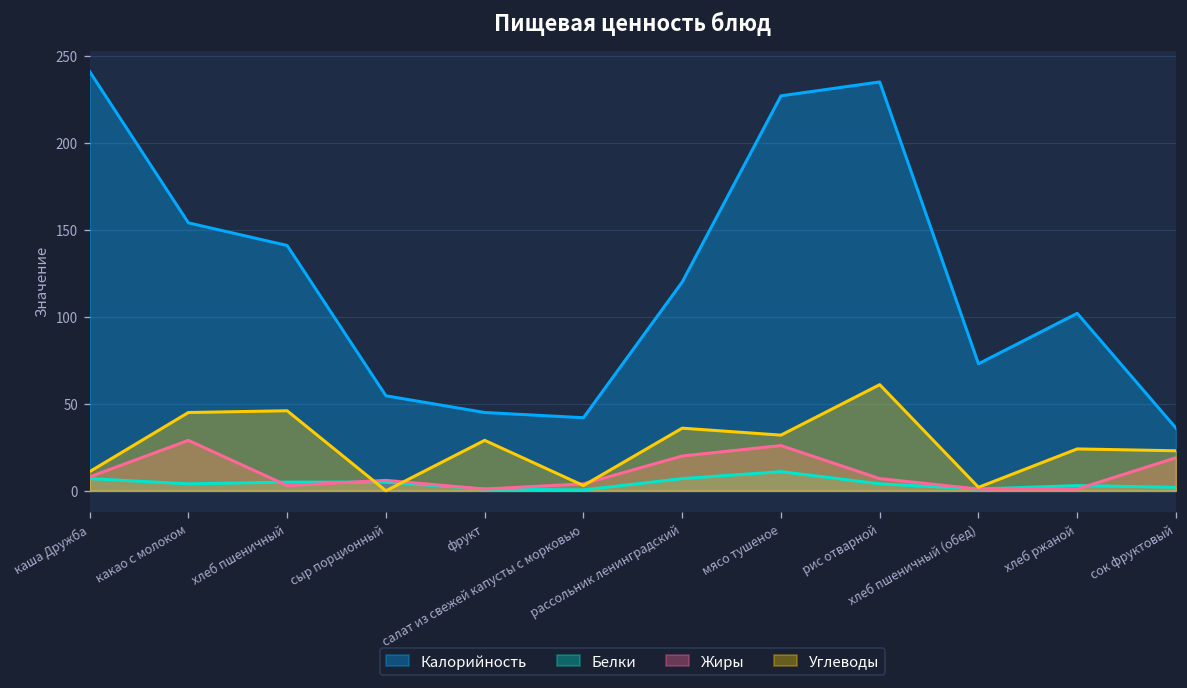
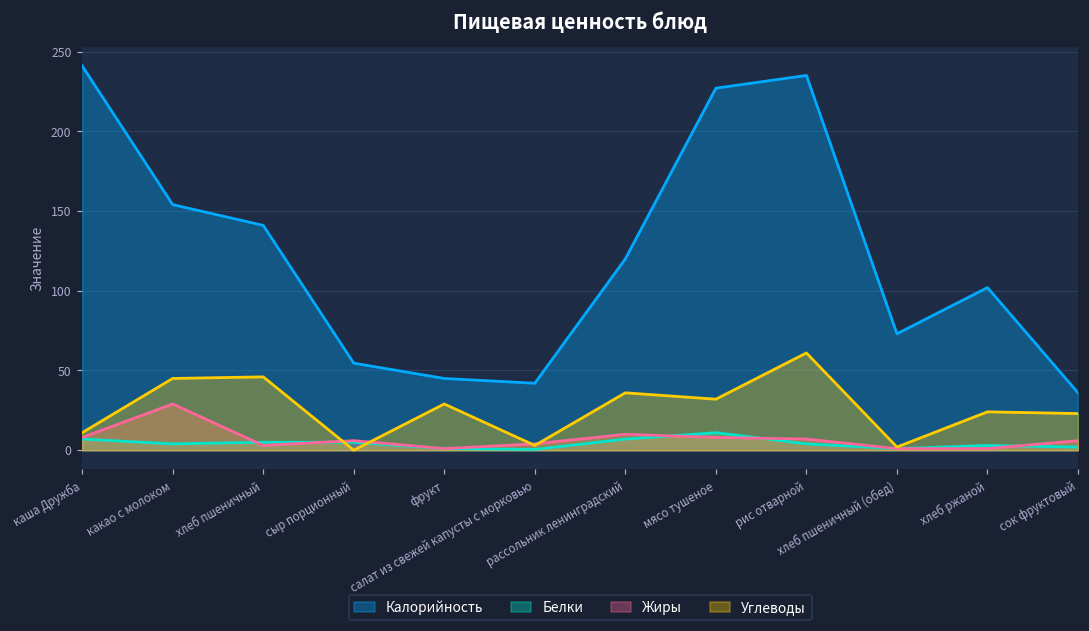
  {
    "Жиры": {
      "какао с молоком": 29,
      "хлеб пшеничный": 3,
-     "рассольник ленинградский": 20,
-     "мясо тушеное": 26,
+     "рассольник ленинградский": 10,
+     "мясо тушеное": 8,
      "рис отварной": 7,
      "хлеб ржаной": 1,
-     "сок фруктовый": 19
+     "сок фруктовый": 6
    },
    "Углеводы": {
      "каша Дружба": 11,
      "какао с молоком": 45,
      "хлеб пшеничный": 46,
      "сыр порционный": 0,
      "фрукт": 29,
      "рассольник ленинградский": 36,
      "мясо тушеное": 32,
      "рис отварной": 61,
      "хлеб ржаной": 24,
      "сок фруктовый": 23
    }
  }
